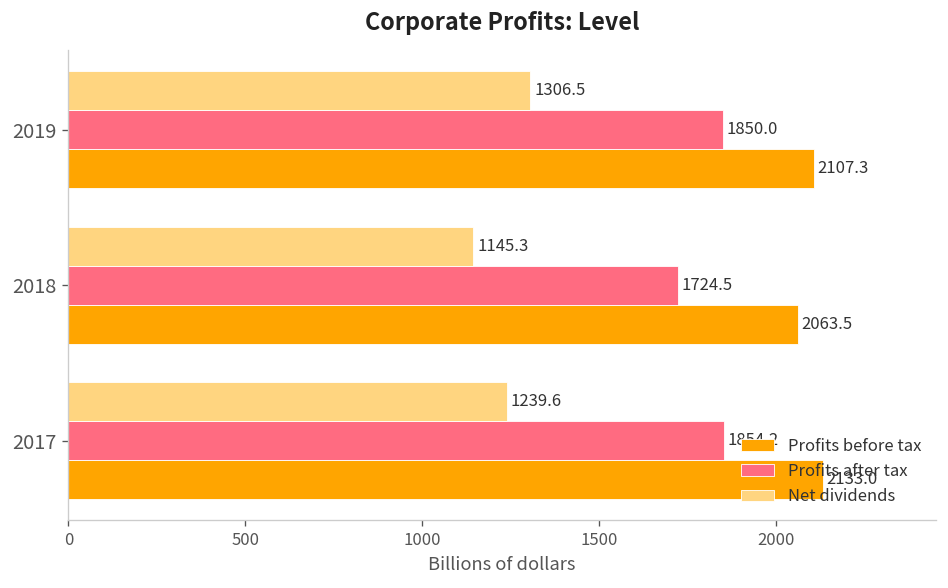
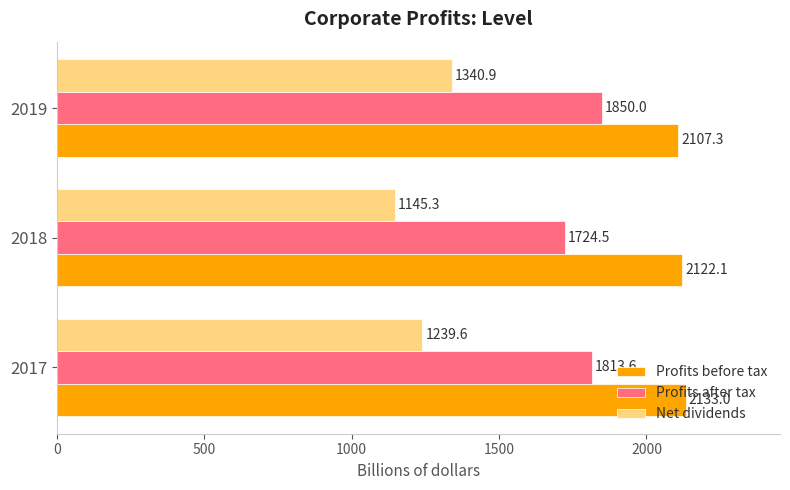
  {
    "Profits before tax": {
      "2019": 2107.3,
-     "2018": 2063.5,
+     "2018": 2122.1,
      "2017": 2133.0
    },
    "Profits after tax": {
      "2019": 1850.0,
      "2018": 1724.5,
-     "2017": 1854.2
+     "2017": 1813.6
    },
    "Net dividends": {
-     "2019": 1306.5,
+     "2019": 1340.9,
      "2018": 1145.3,
      "2017": 1239.6
    }
  }
